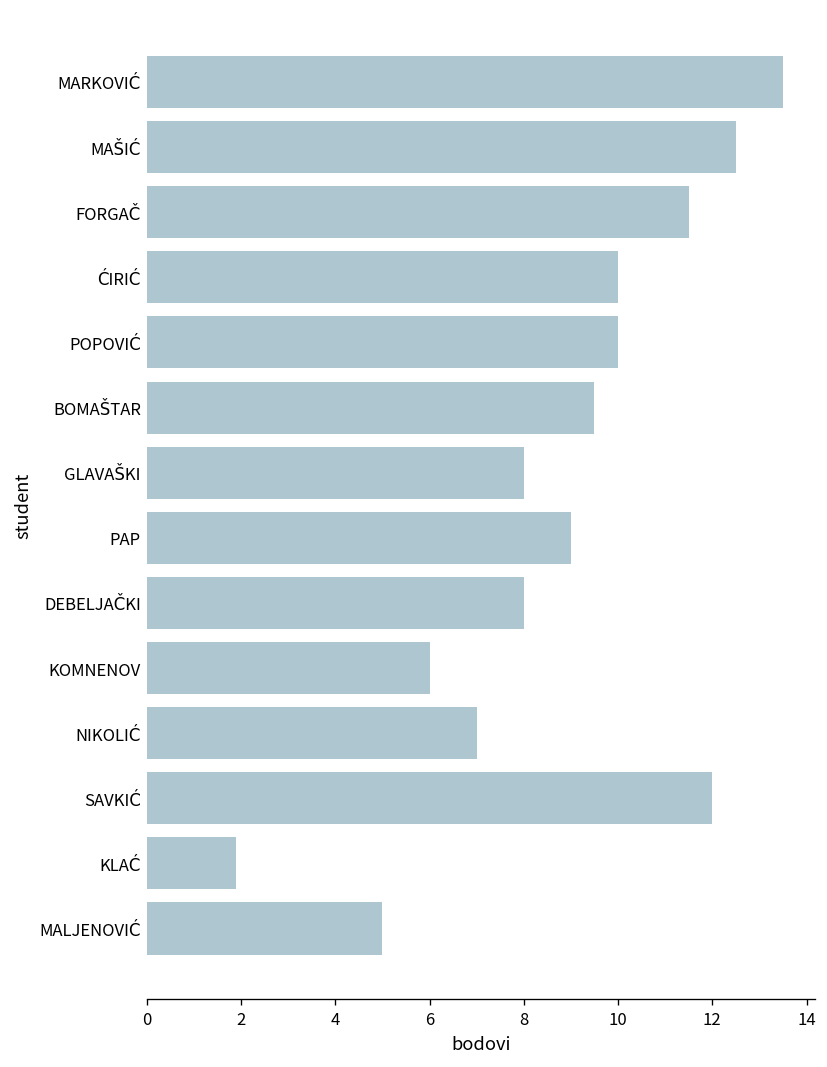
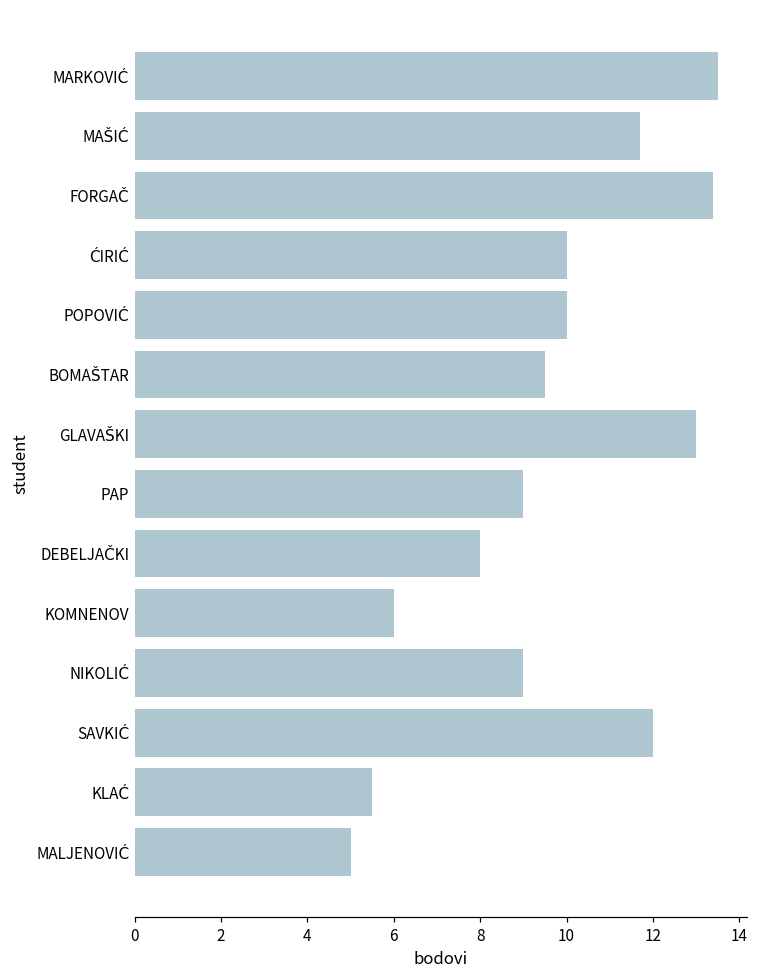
  {
    "MARKOVIĆ": 13.5,
-   "MAŠIĆ": 12.5,
-   "FORGAČ": 11.5,
+   "MAŠIĆ": 11.7,
+   "FORGAČ": 13.4,
    "ĆIRIĆ": 10.0,
    "POPOVIĆ": 10.0,
    "BOMAŠTAR": 9.5,
-   "GLAVAŠKI": 8,
+   "GLAVAŠKI": 13,
    "PAP": 9.0,
    "DEBELJAČKI": 8.0,
    "KOMNENOV": 6.0,
-   "NIKOLIĆ": 7,
+   "NIKOLIĆ": 9,
    "SAVKIĆ": 12.0,
-   "KLAĆ": 1.9,
+   "KLAĆ": 5.5,
    "MALJENOVIĆ": 5.0
  }
